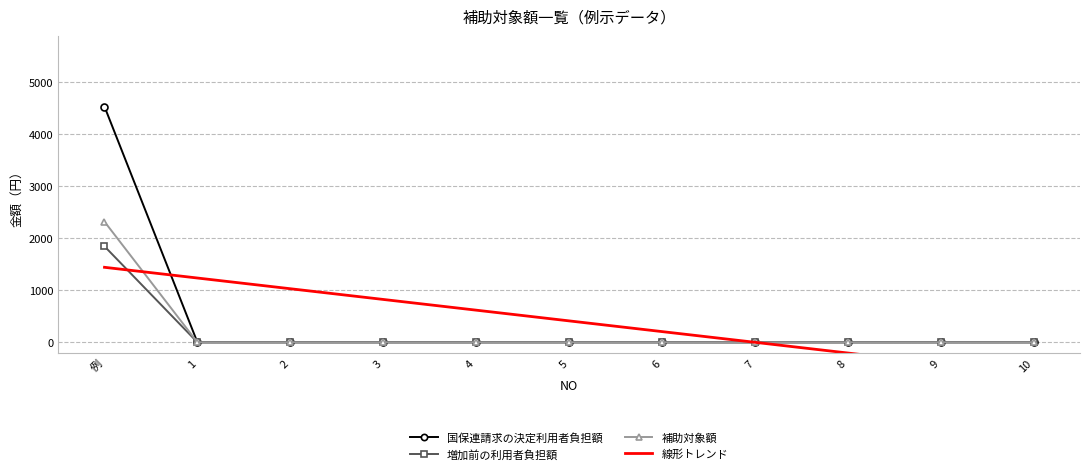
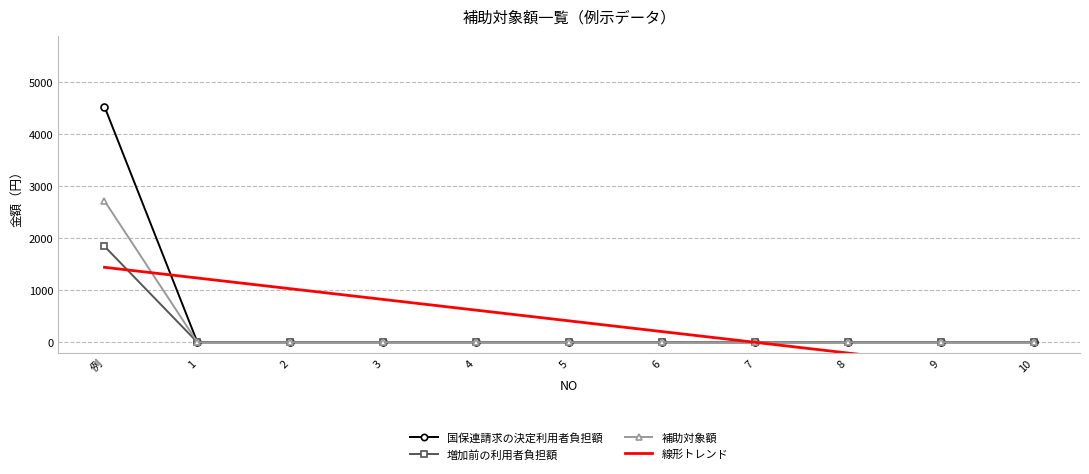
  {
    "国保連請求の決定利用者負担額": {
      "例": 4500
    },
    "増加前の利用者負担額": {
      "例": 1800
    },
    "補助対象額": {
-     "例": 2300
+     "例": 2700
    },
    "線形トレンド": {
      "例": 1400,
      "1": 1200,
      "2": 1000,
      "3": 800,
      "4": 600,
      "5": 400,
      "6": 200,
      "8": -200
    }
  }
